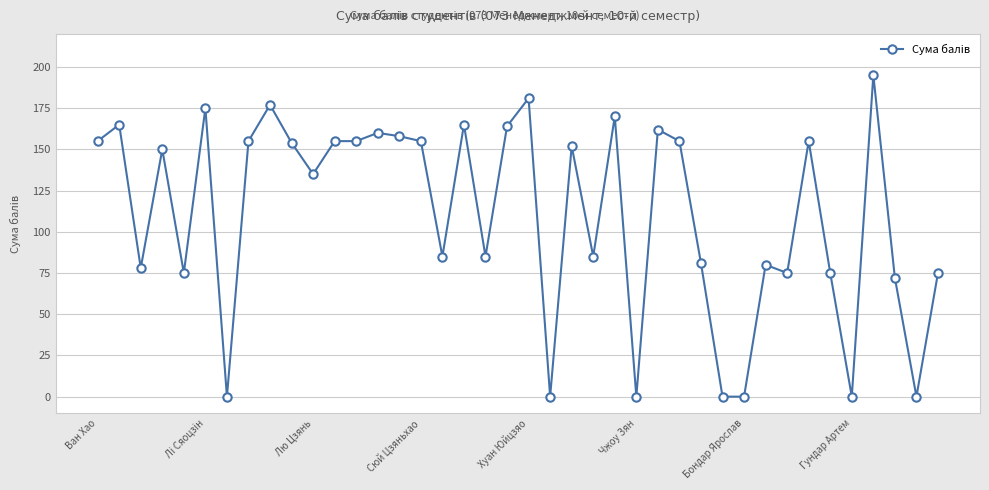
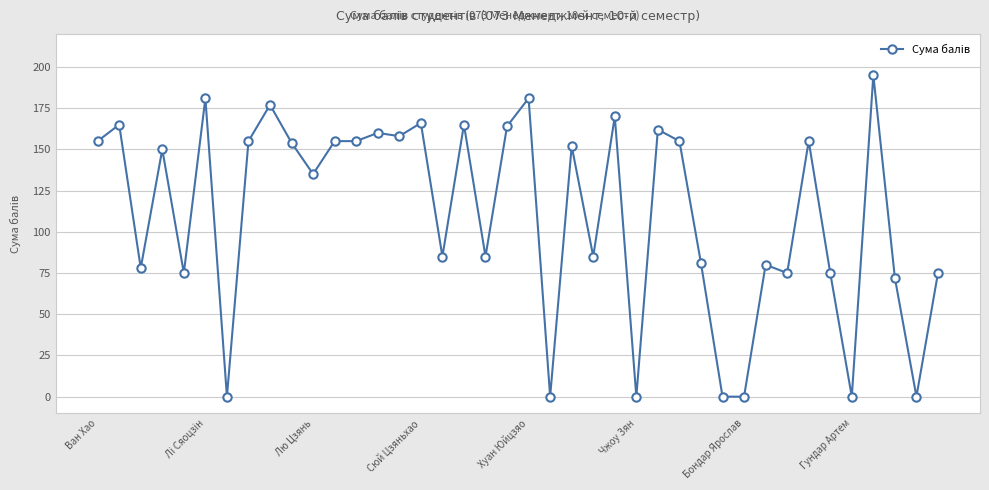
  {
    "Ван Хао": 155,
-   "Лі Сяоцзін": 175,
+   "Лі Сяоцзін": 181,
    "Лю Цзянь": 135,
-   "Сюй Цзяньхао": 155,
+   "Сюй Цзяньхао": 166,
    "Хуан Юйцзяо": 181,
    "Чжоу Зян": 0,
    "Бондар Ярослав": 0,
    "Гундар Артем": 0
  }
